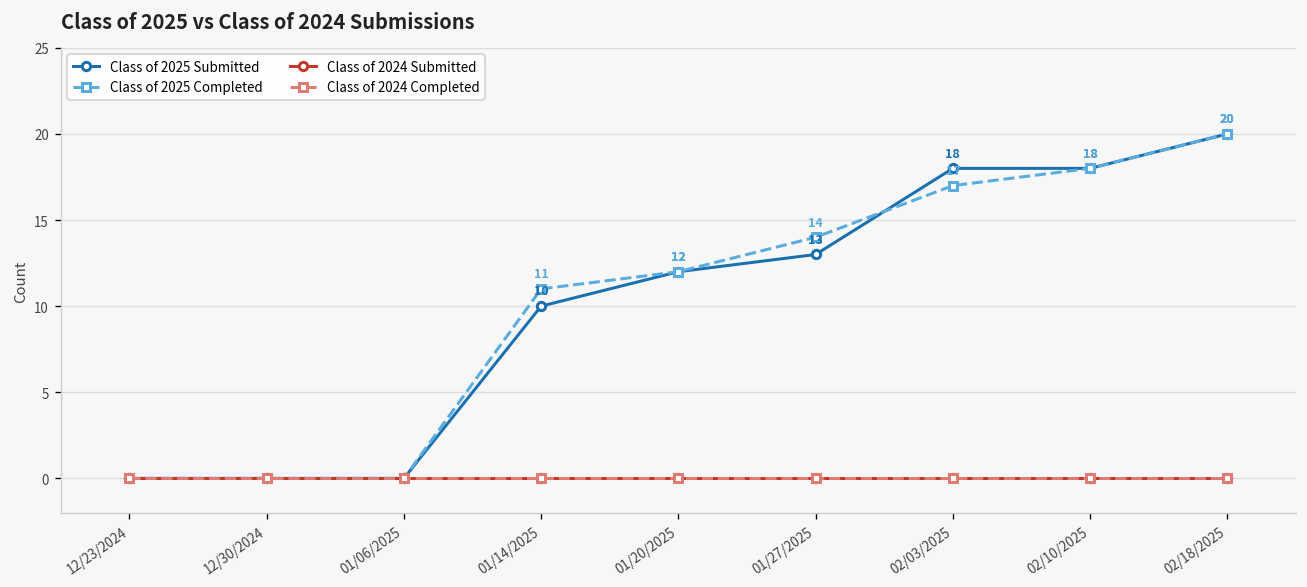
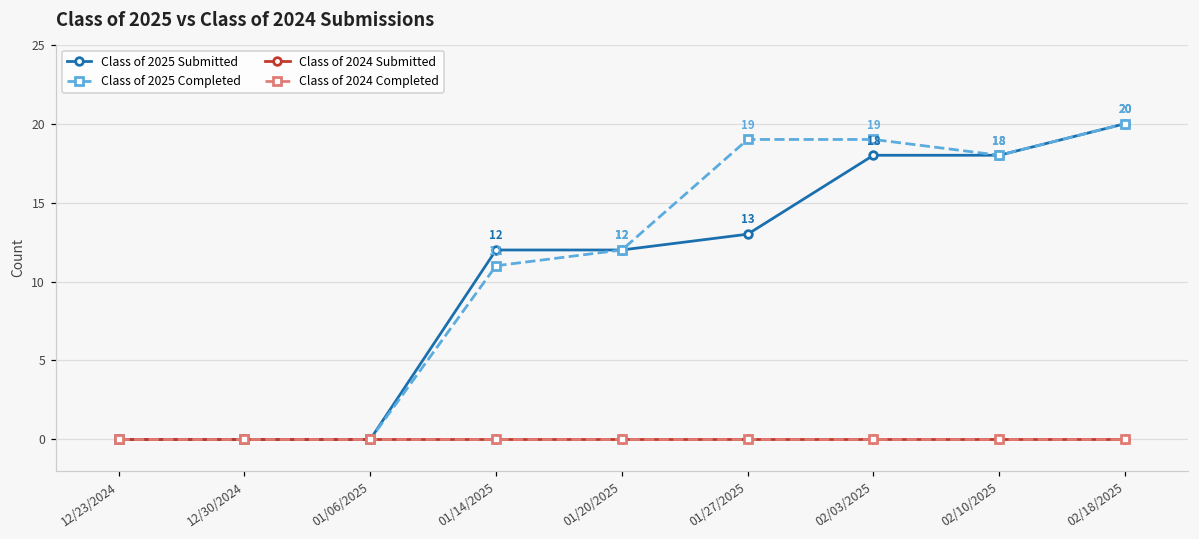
  {
    "Class of 2025 Submitted": {
-     "01/14/2025": 10,
+     "01/14/2025": 12,
      "01/27/2025": 13
    },
    "Class of 2025 Completed": {
-     "01/27/2025": 14,
-     "02/03/2025": 17
+     "01/27/2025": 19,
+     "02/03/2025": 19
    },
    "Class of 2024 Completed": {
      "01/14/2025": 0.0,
      "01/20/2025": 0.0,
      "01/27/2025": 0.0,
      "02/03/2025": 0.0,
      "02/10/2025": 0.0,
      "02/18/2025": 0.0
    }
  }
